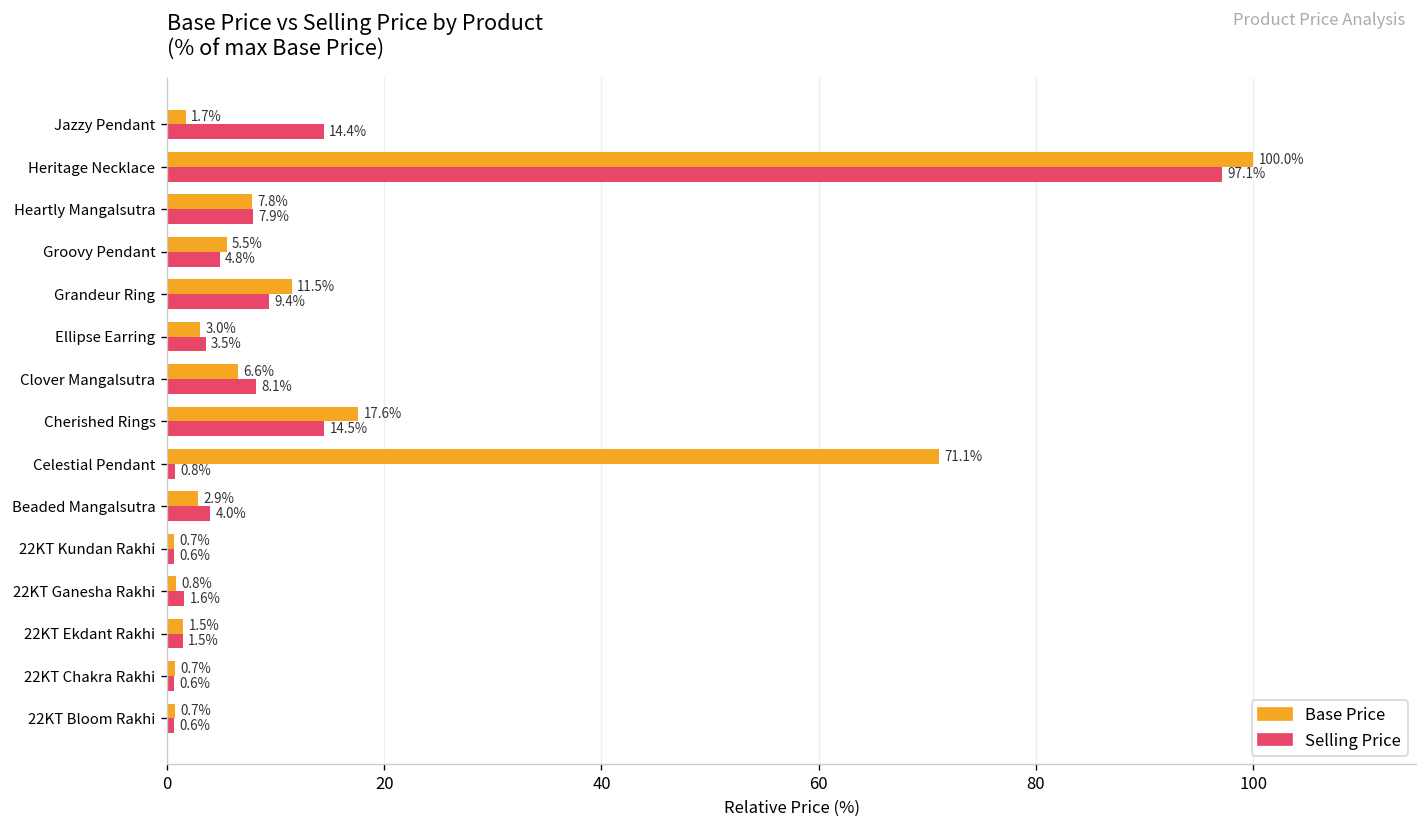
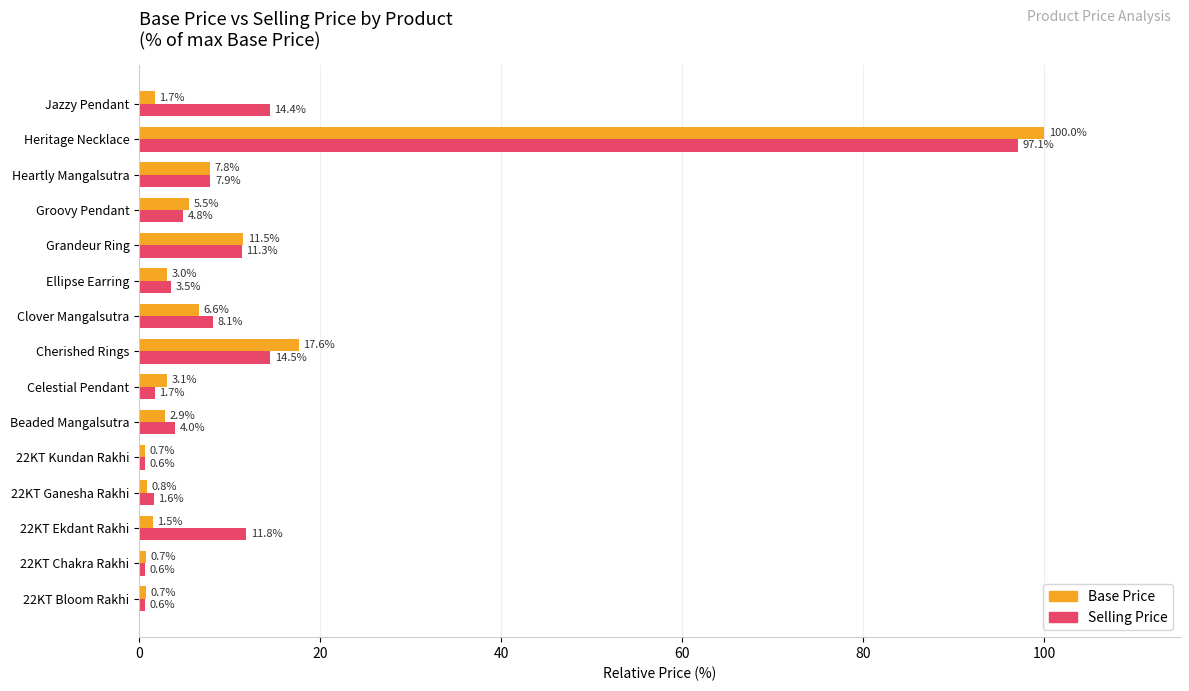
  {
    "Base Price": {
      "Jazzy Pendant": "1.7%",
      "Heritage Necklace": "100.0%",
      "Heartly Mangalsutra": "7.8%",
      "Groovy Pendant": "5.5%",
      "Grandeur Ring": "11.5%",
      "Ellipse Earring": "3.0%",
      "Clover Mangalsutra": "6.6%",
      "Cherished Rings": "17.6%",
-     "Celestial Pendant": "71.1%",
+     "Celestial Pendant": "3.1%",
      "Beaded Mangalsutra": "2.9%",
      "22KT Kundan Rakhi": "0.7%",
      "22KT Ganesha Rakhi": "0.8%",
      "22KT Ekdant Rakhi": "1.5%",
      "22KT Chakra Rakhi": "0.7%",
      "22KT Bloom Rakhi": "0.7%"
    },
    "Selling Price": {
      "Jazzy Pendant": "14.4%",
      "Heritage Necklace": "97.1%",
      "Heartly Mangalsutra": "7.9%",
      "Groovy Pendant": "4.8%",
-     "Grandeur Ring": "9.4%",
+     "Grandeur Ring": "11.3%",
      "Ellipse Earring": "3.5%",
      "Clover Mangalsutra": "8.1%",
      "Cherished Rings": "14.5%",
-     "Celestial Pendant": "0.8%",
+     "Celestial Pendant": "1.7%",
      "Beaded Mangalsutra": "4.0%",
      "22KT Kundan Rakhi": "0.6%",
      "22KT Ganesha Rakhi": "1.6%",
-     "22KT Ekdant Rakhi": "1.5%",
+     "22KT Ekdant Rakhi": "11.8%",
      "22KT Chakra Rakhi": "0.6%",
      "22KT Bloom Rakhi": "0.6%"
    }
  }
